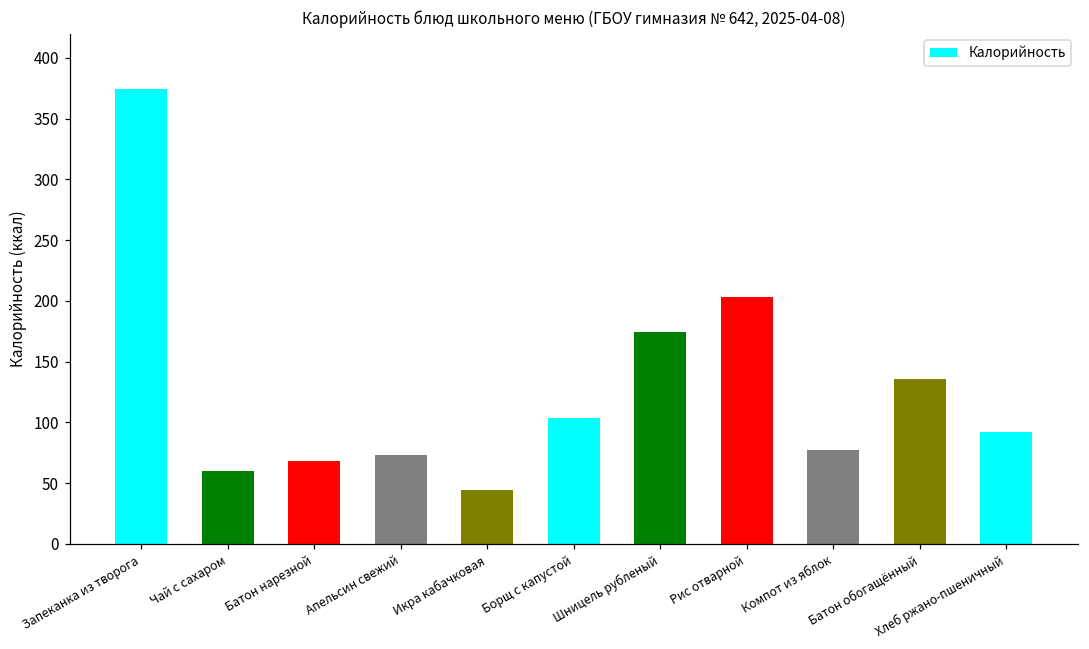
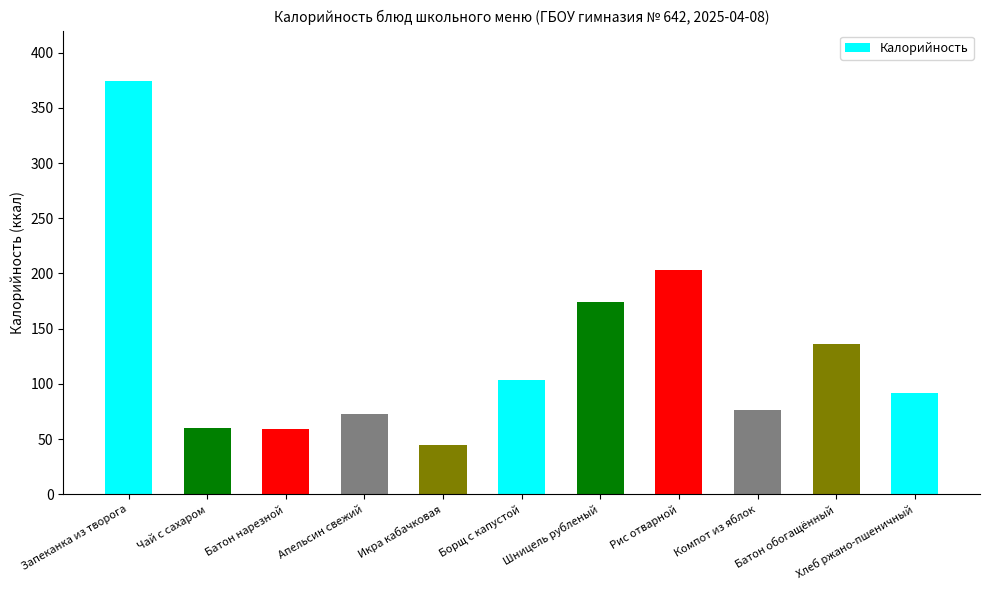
  {
    "Запеканка из творога": 374,
    "Чай с сахаром": 60,
-   "Батон нарезной": 68,
+   "Батон нарезной": 59,
    "Апельсин свежий": 73,
    "Икра кабачковая": 44,
    "Борщ с капустой": 104,
    "Шницель рубленый": 175,
    "Рис отварной": 203,
    "Компот из яблок": 77,
    "Батон обогащённый": 136,
    "Хлеб ржано-пшеничный": 92
  }
